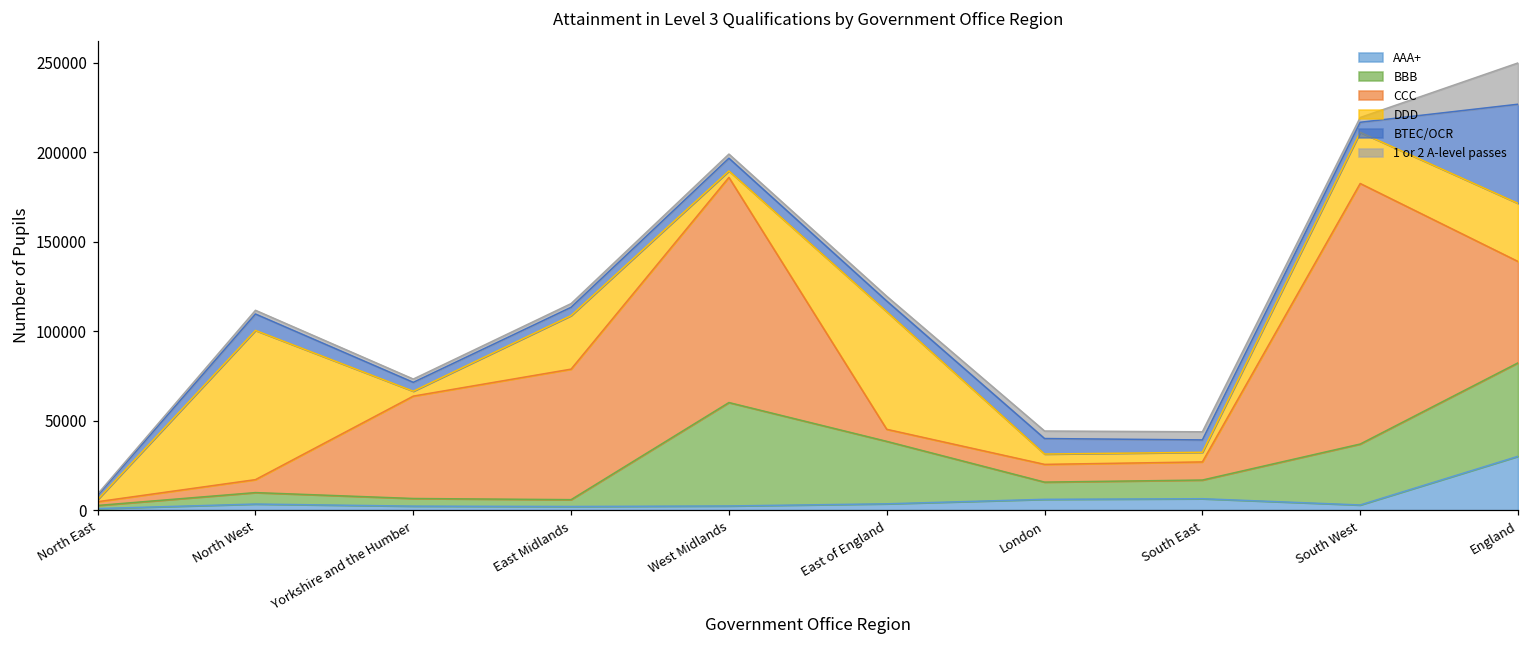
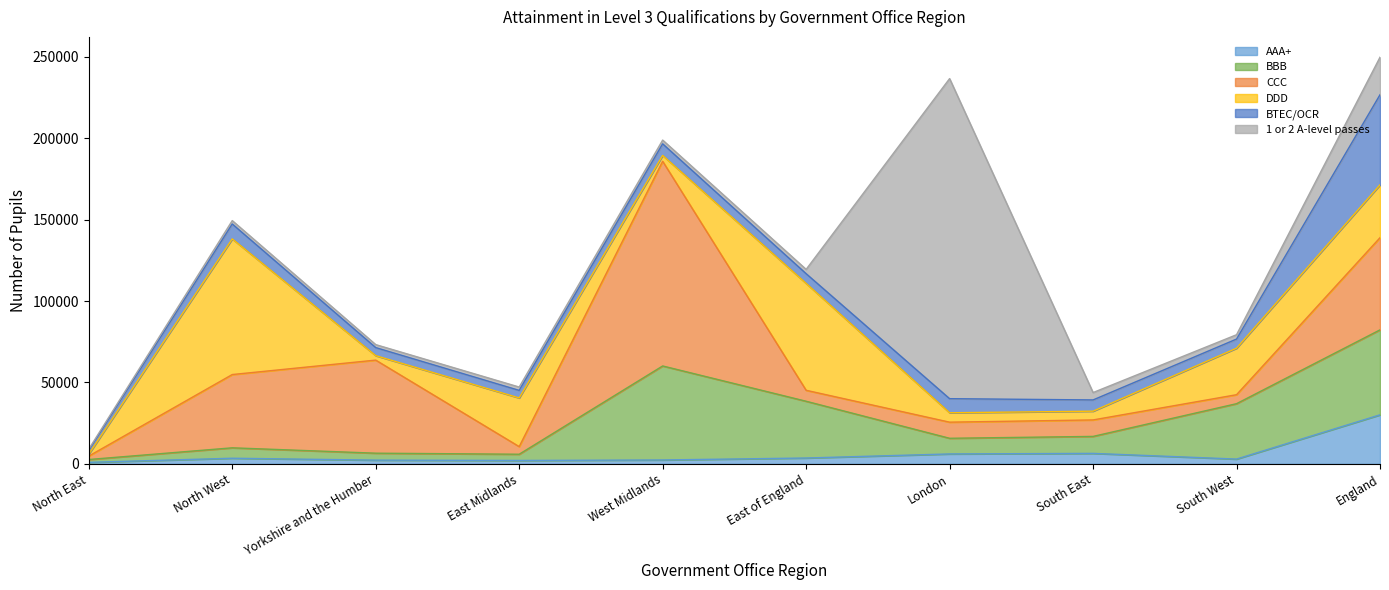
  {
    "BBB": {
      "North East": 2000,
      "North West": 6000,
      "Yorkshire and the Humber": 4000,
      "East Midlands": 4000,
      "West Midlands": 58000,
      "East of England": 35000,
      "London": 10000,
      "South East": 10000,
      "South West": 34000,
      "England": 52000
    },
    "CCC": {
-     "North West": 7000,
+     "North West": 45000,
      "Yorkshire and the Humber": 57000,
-     "East Midlands": 73000,
+     "East Midlands": 5000,
      "West Midlands": 126000,
      "East of England": 7000,
      "London": 10000,
      "South East": 10000,
-     "South West": 146000,
+     "South West": 6000,
      "England": 57000
    },
    "DDD": {
      "North West": 83000,
      "Yorkshire and the Humber": 3000,
      "East Midlands": 30000,
      "West Midlands": 4000,
      "East of England": 66000,
      "London": 6000,
      "South East": 5000,
      "South West": 29000,
      "England": 32000
    },
    "1 or 2 A-level passes": {
      "North West": 2000,
      "Yorkshire and the Humber": 2000,
      "East Midlands": 2000,
      "West Midlands": 2000,
      "East of England": 3000,
-     "London": 4000,
+     "London": 197000,
      "South East": 5000,
      "South West": 3000,
      "England": 23000
    }
  }
